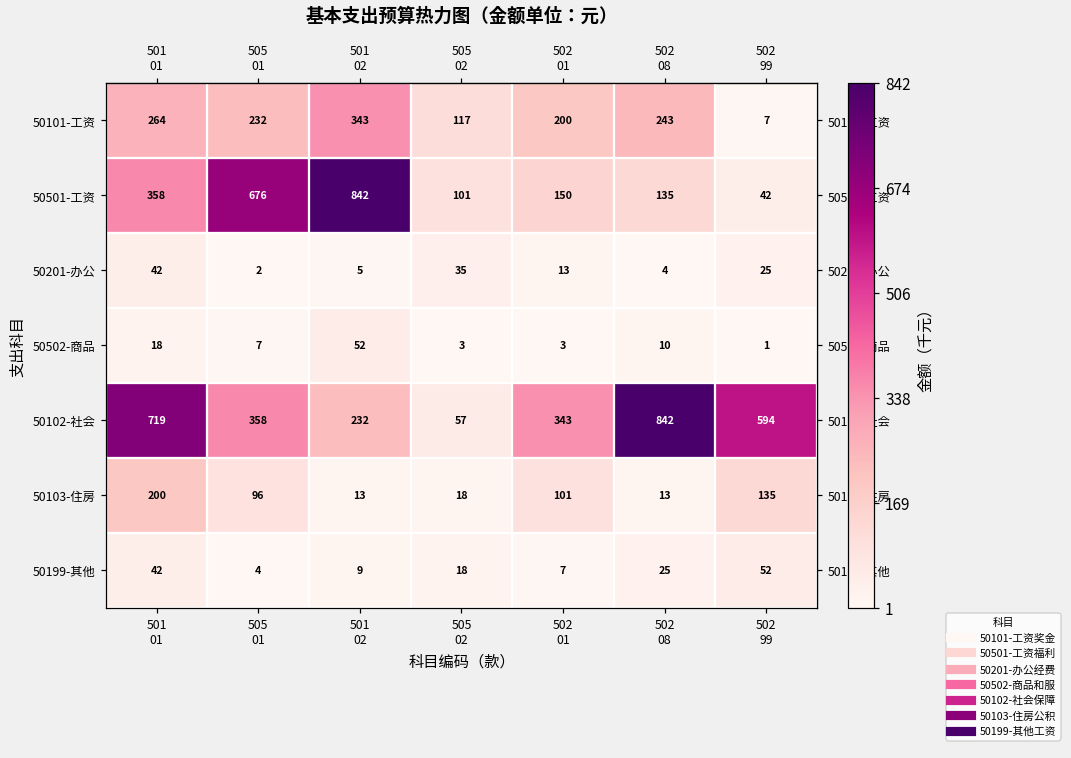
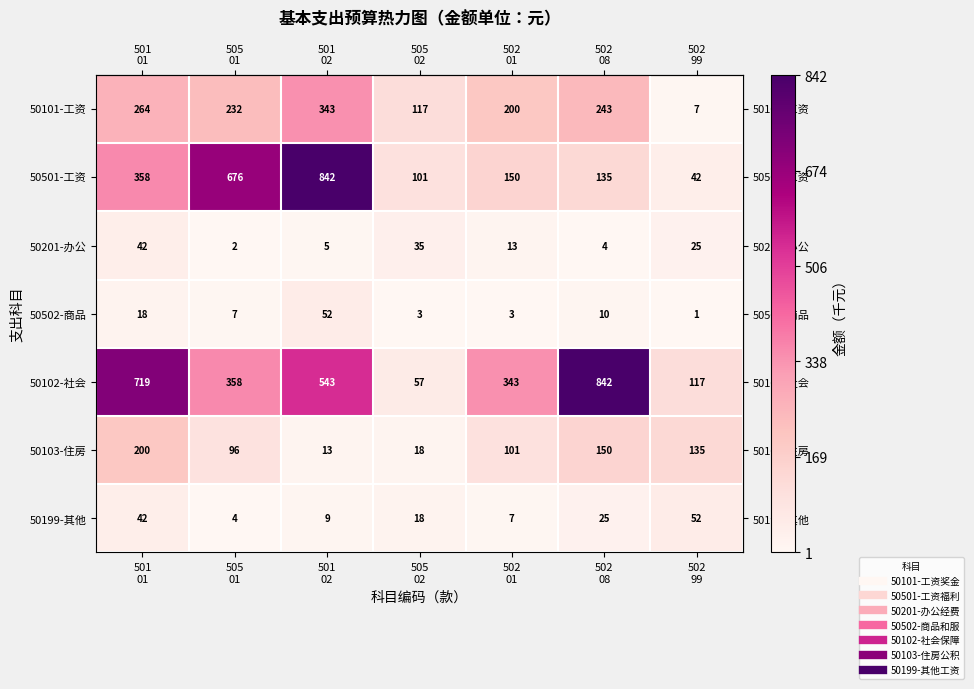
  {
    "50101-工资": {
      "501 01": 264,
      "505 01": 232,
      "501 02": 343,
      "505 02": 117,
      "502 01": 200,
      "502 08": 243,
      "502 99": 7
    },
    "50501-工资": {
      "501 01": 358,
      "505 01": 676,
      "501 02": 842,
      "505 02": 101,
      "502 01": 150,
      "502 08": 135,
      "502 99": 42
    },
    "50201-办公": {
      "501 01": 42,
      "505 01": 2,
      "501 02": 5,
      "505 02": 35,
      "502 01": 13,
      "502 08": 4,
      "502 99": 25
    },
    "50502-商品": {
      "501 01": 18,
      "505 01": 7,
      "501 02": 52,
      "505 02": 3,
      "502 01": 3,
      "502 08": 10,
      "502 99": 1
    },
    "50102-社会": {
      "501 01": 719,
      "505 01": 358,
-     "501 02": 232,
+     "501 02": 543,
      "505 02": 57,
      "502 01": 343,
      "502 08": 842,
-     "502 99": 594
+     "502 99": 117
    },
    "50103-住房": {
      "501 01": 200,
      "505 01": 96,
      "501 02": 13,
      "505 02": 18,
      "502 01": 101,
-     "502 08": 13,
+     "502 08": 150,
      "502 99": 135
    },
    "50199-其他": {
      "501 01": 42,
      "505 01": 4,
      "501 02": 9,
      "505 02": 18,
      "502 01": 7,
      "502 08": 25,
      "502 99": 52
    }
  }
